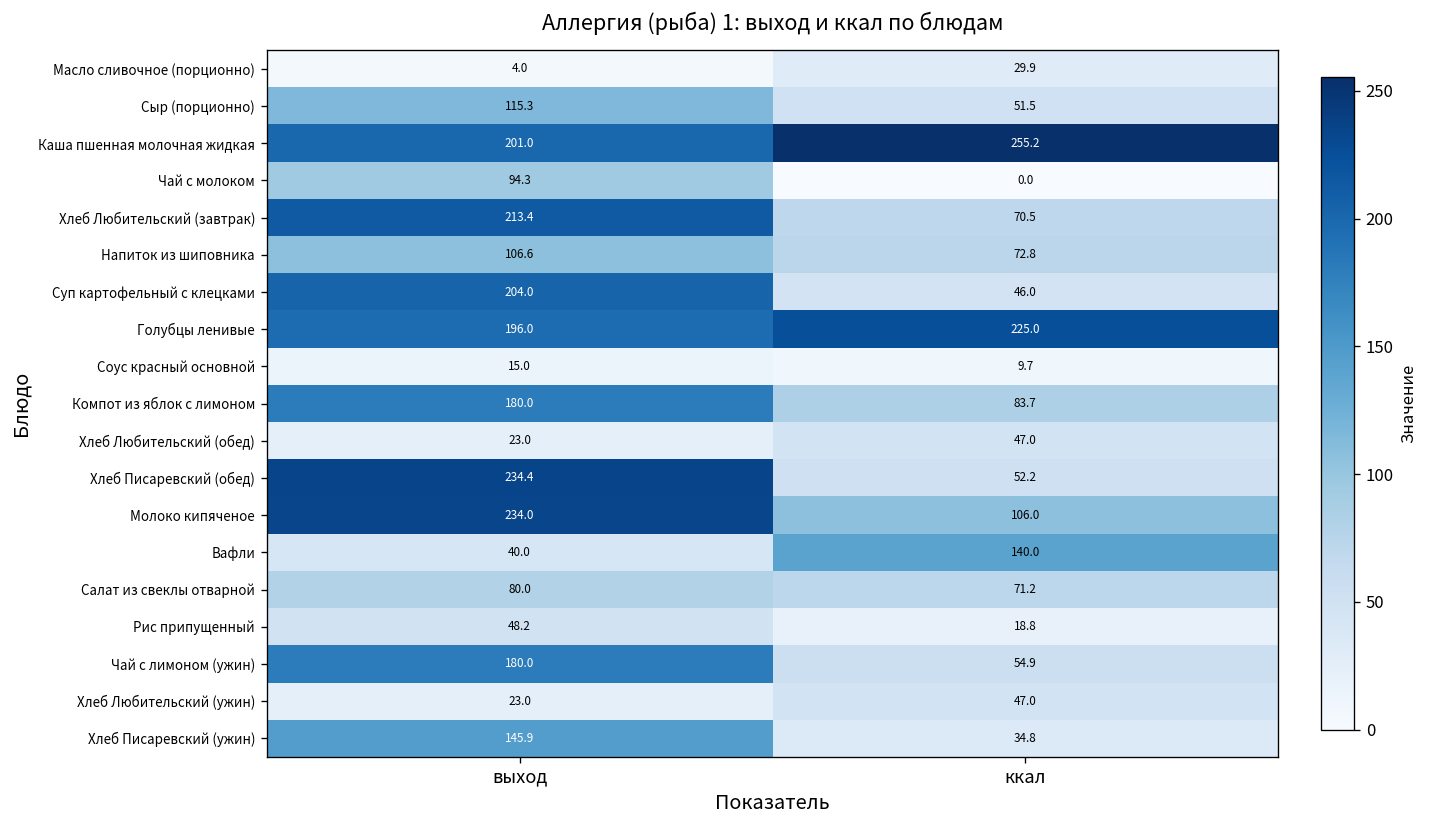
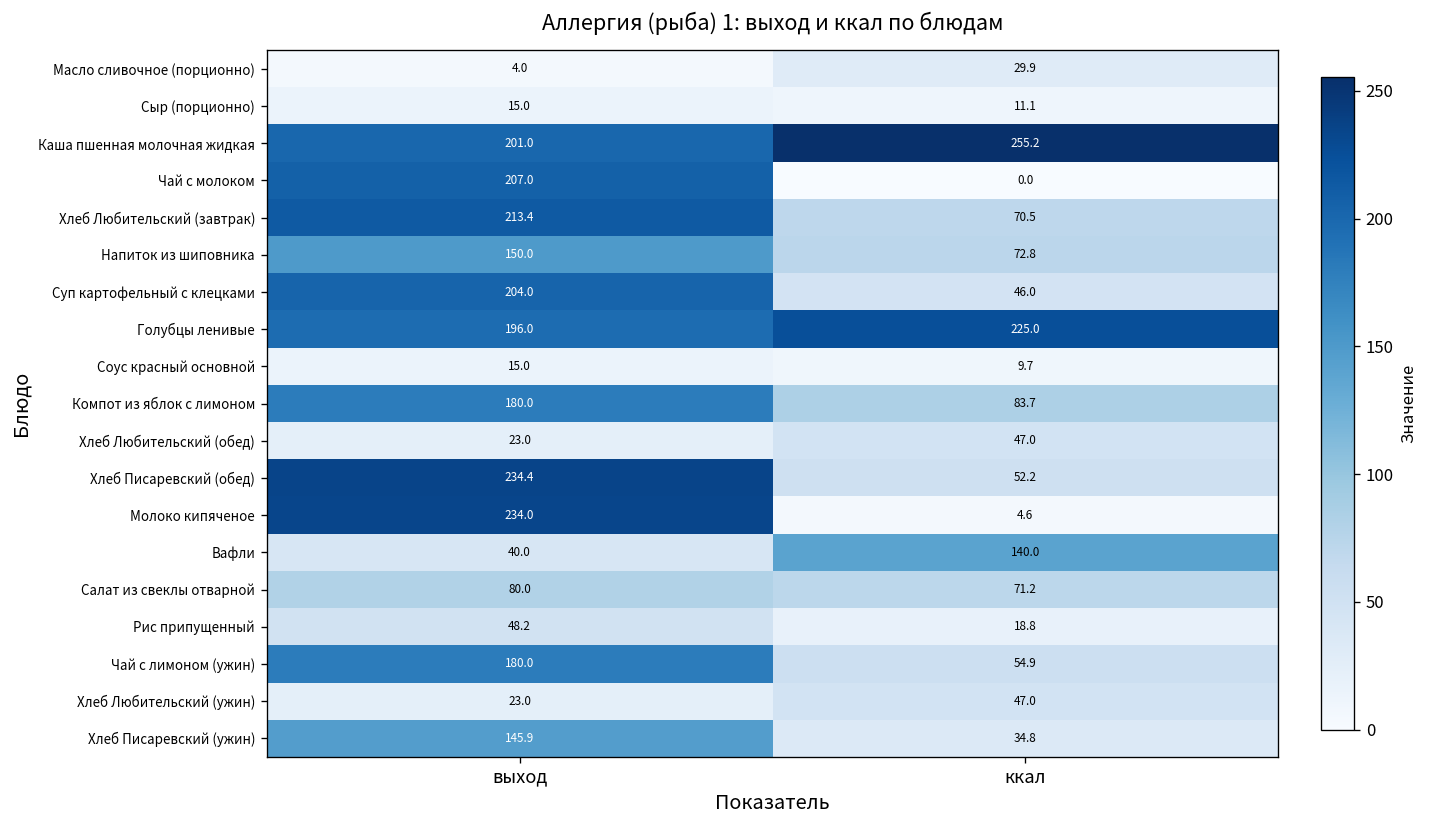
  {
    "Масло сливочное (порционно)": {
      "выход": 4.0,
      "ккал": 29.9
    },
    "Сыр (порционно)": {
-     "выход": 115.3,
-     "ккал": 51.5
+     "выход": 15.0,
+     "ккал": 11.1
    },
    "Каша пшенная молочная жидкая": {
      "выход": 201.0,
      "ккал": 255.2
    },
    "Чай с молоком": {
-     "выход": 94.3,
+     "выход": 207.0,
      "ккал": 0.0
    },
    "Хлеб Любительский (завтрак)": {
      "выход": 213.4,
      "ккал": 70.5
    },
    "Напиток из шиповника": {
-     "выход": 106.6,
+     "выход": 150.0,
      "ккал": 72.8
    },
    "Суп картофельный с клецками": {
      "выход": 204.0,
      "ккал": 46.0
    },
    "Голубцы ленивые": {
      "выход": 196.0,
      "ккал": 225.0
    },
    "Соус красный основной": {
      "выход": 15.0,
      "ккал": 9.7
    },
    "Компот из яблок с лимоном": {
      "выход": 180.0,
      "ккал": 83.7
    },
    "Хлеб Любительский (обед)": {
      "выход": 23.0,
      "ккал": 47.0
    },
    "Хлеб Писаревский (обед)": {
      "выход": 234.4,
      "ккал": 52.2
    },
    "Молоко кипяченое": {
      "выход": 234.0,
-     "ккал": 106.0
+     "ккал": 4.6
    },
    "Вафли": {
      "выход": 40.0,
      "ккал": 140.0
    },
    "Салат из свеклы отварной": {
      "выход": 80.0,
      "ккал": 71.2
    },
    "Рис припущенный": {
      "выход": 48.2,
      "ккал": 18.8
    },
    "Чай с лимоном (ужин)": {
      "выход": 180.0,
      "ккал": 54.9
    },
    "Хлеб Любительский (ужин)": {
      "выход": 23.0,
      "ккал": 47.0
    },
    "Хлеб Писаревский (ужин)": {
      "выход": 145.9,
      "ккал": 34.8
    }
  }
